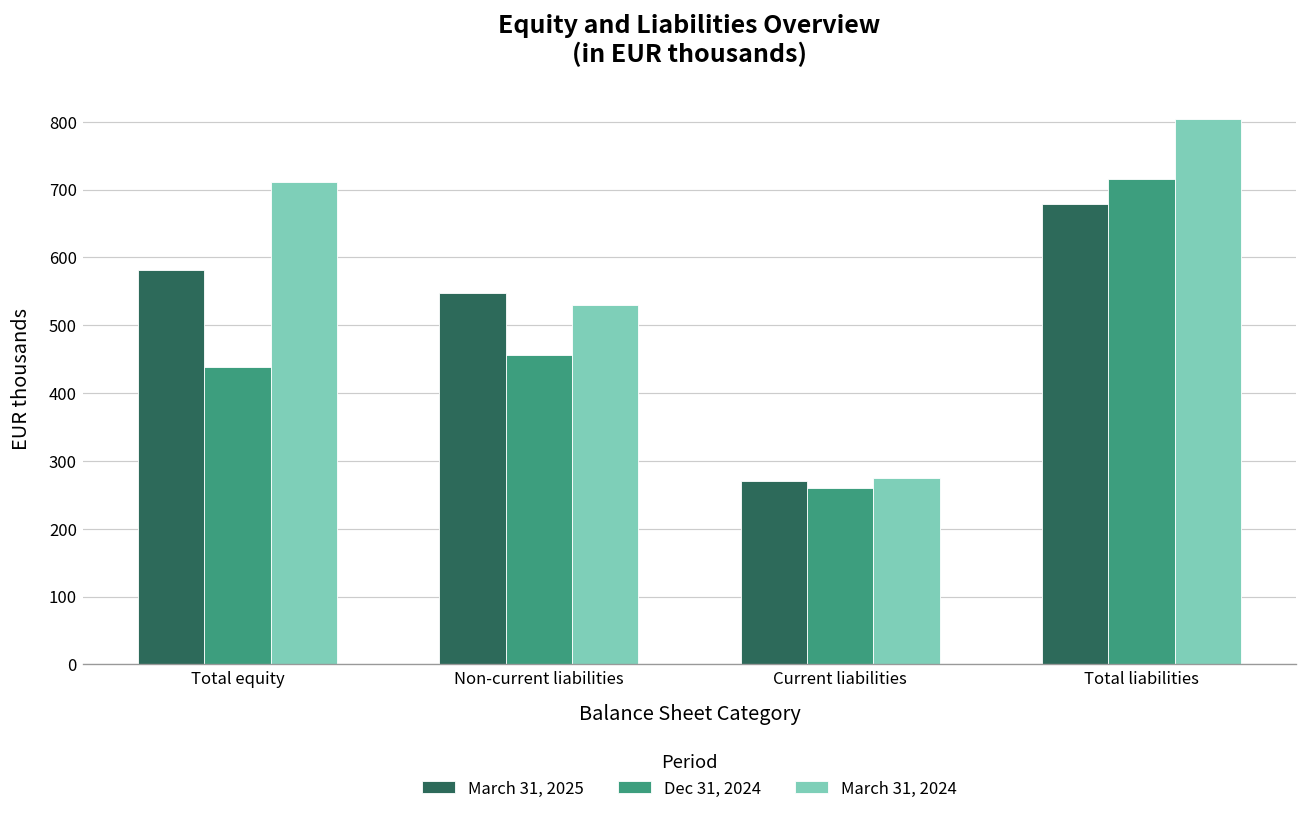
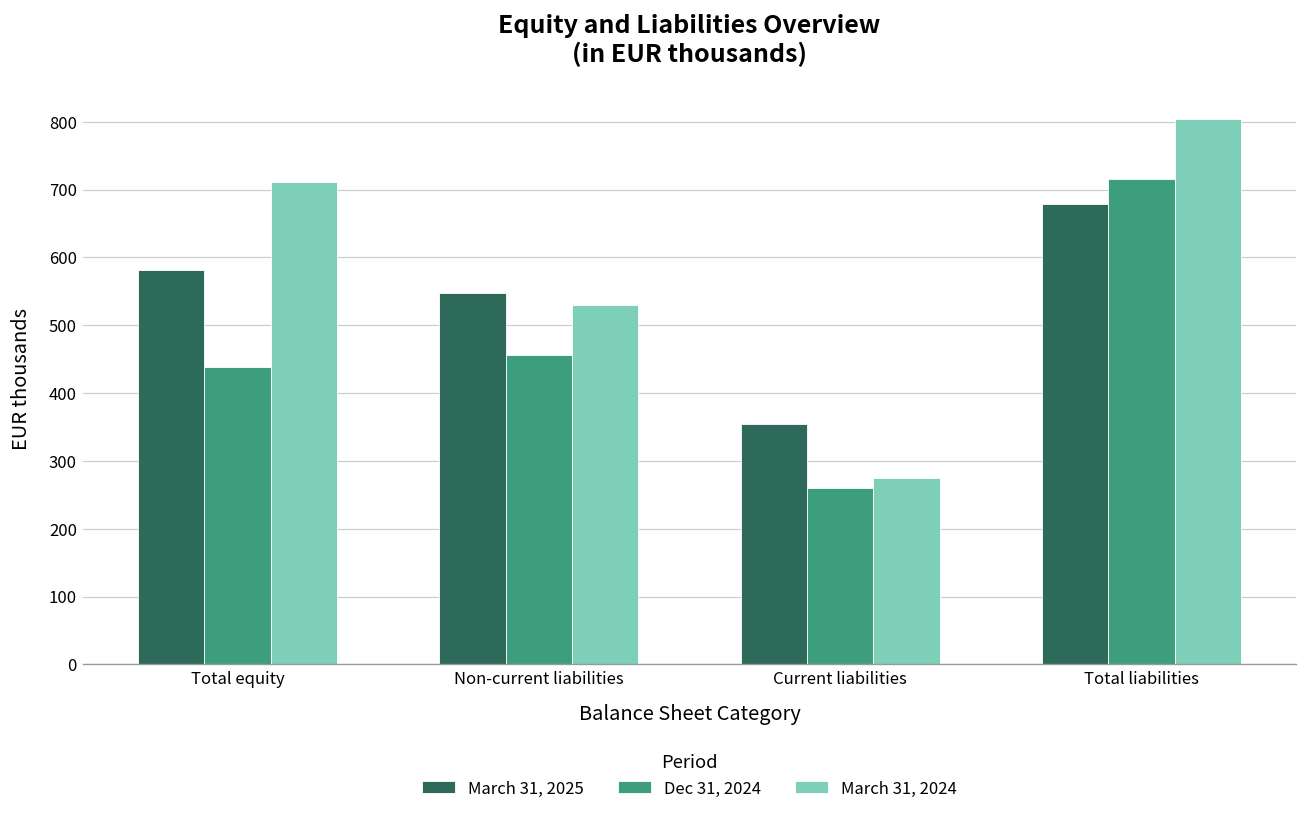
  {
    "March 31, 2025": {
      "Total equity": 580,
      "Non-current liabilities": 550,
-     "Current liabilities": 270,
+     "Current liabilities": 350,
      "Total liabilities": 680
    },
    "Dec 31, 2024": {
      "Total equity": 440,
      "Non-current liabilities": 460,
      "Current liabilities": 260,
      "Total liabilities": 720
    },
    "March 31, 2024": {
      "Total equity": 710,
      "Non-current liabilities": 530,
      "Current liabilities": 270,
      "Total liabilities": 800
    }
  }
